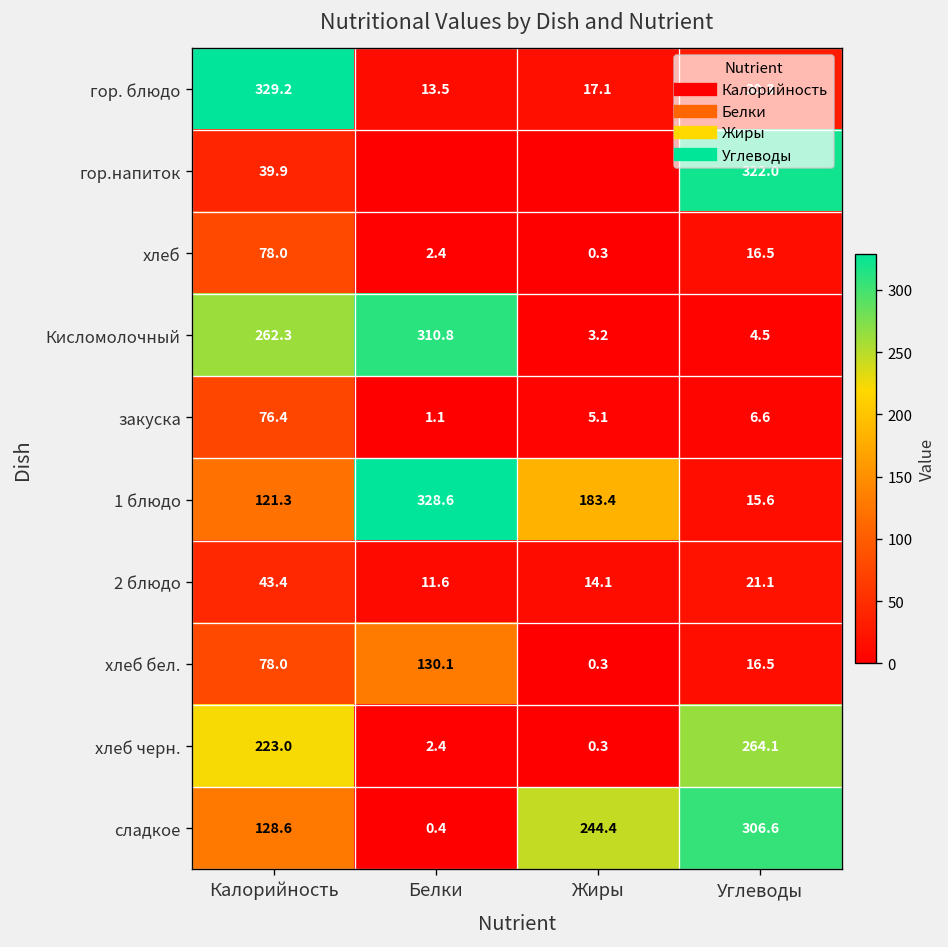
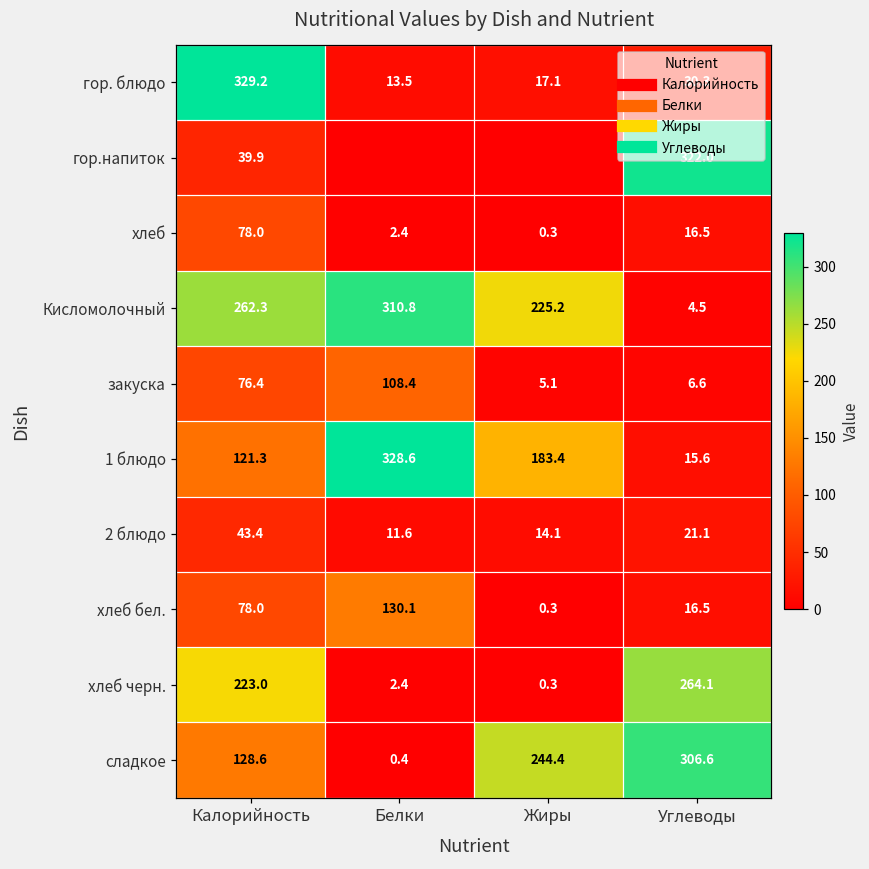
  {
    "гор. блюдо": {
      "Калорийность": 329.2,
      "Белки": 13.5,
      "Жиры": 17.1
    },
    "гор.напиток": {
      "Калорийность": 39.9
    },
    "хлеб": {
      "Калорийность": 78.0,
      "Белки": 2.4,
      "Жиры": 0.3,
      "Углеводы": 16.5
    },
    "Кисломолочный": {
      "Калорийность": 262.3,
      "Белки": 310.8,
-     "Жиры": 3.2,
+     "Жиры": 225.2,
      "Углеводы": 4.5
    },
    "закуска": {
      "Калорийность": 76.4,
-     "Белки": 1.1,
+     "Белки": 108.4,
      "Жиры": 5.1,
      "Углеводы": 6.6
    },
    "1 блюдо": {
      "Калорийность": 121.3,
      "Белки": 328.6,
      "Жиры": 183.4,
      "Углеводы": 15.6
    },
    "2 блюдо": {
      "Калорийность": 43.4,
      "Белки": 11.6,
      "Жиры": 14.1,
      "Углеводы": 21.1
    },
    "хлеб бел.": {
      "Калорийность": 78.0,
      "Белки": 130.1,
      "Жиры": 0.3,
      "Углеводы": 16.5
    },
    "хлеб черн.": {
      "Калорийность": 223.0,
      "Белки": 2.4,
      "Жиры": 0.3,
      "Углеводы": 264.1
    },
    "сладкое": {
      "Калорийность": 128.6,
      "Белки": 0.4,
      "Жиры": 244.4,
      "Углеводы": 306.6
    }
  }
